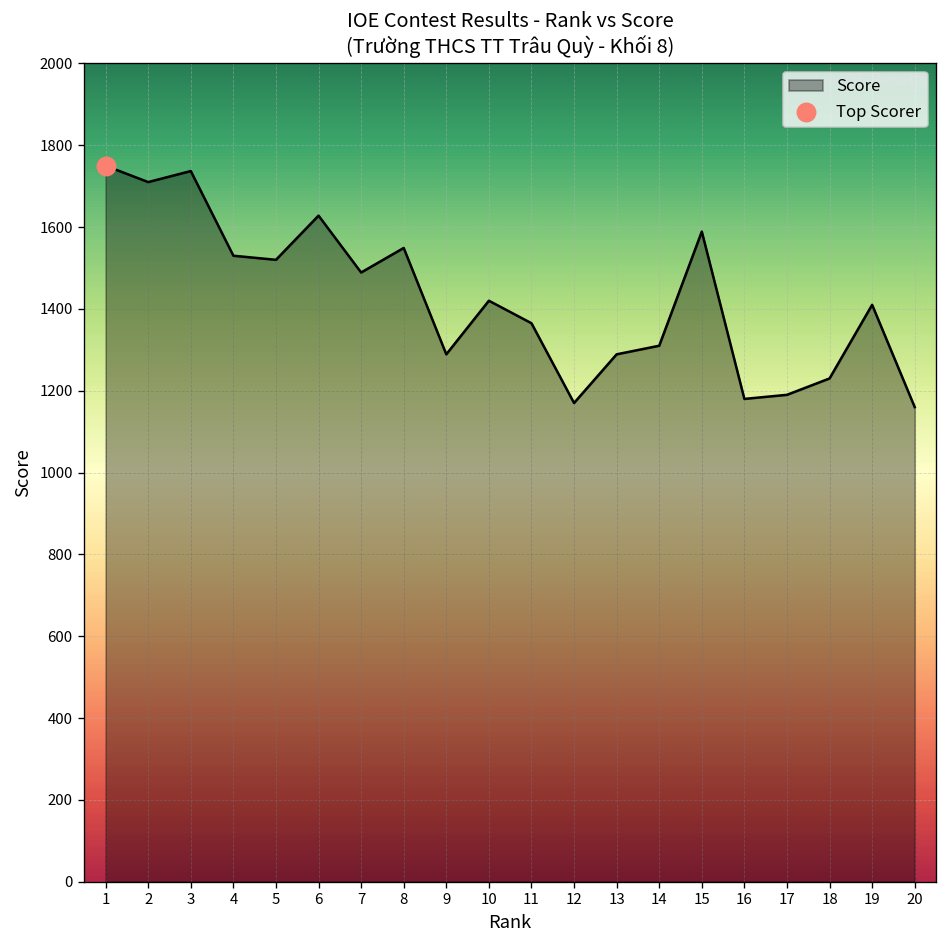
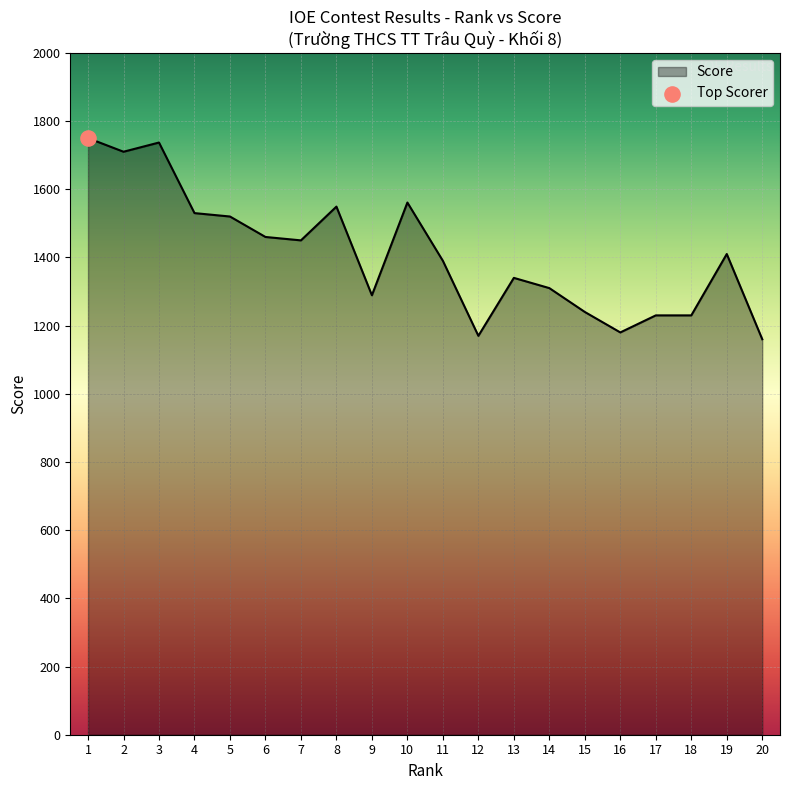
  {
    "Score": {
      "2": 1710,
      "3": 1740,
      "4": 1530,
      "5": 1520,
-     "6": 1630,
-     "7": 1490,
+     "6": 1460,
+     "7": 1450,
      "8": 1550,
      "9": 1290,
-     "10": 1420,
-     "11": 1370,
+     "10": 1560,
+     "11": 1390,
      "12": 1170,
-     "13": 1290,
+     "13": 1340,
      "14": 1310,
-     "15": 1590,
+     "15": 1240,
      "16": 1180,
-     "17": 1190,
+     "17": 1230,
      "18": 1230,
      "19": 1410,
      "20": 1160
    }
  }
